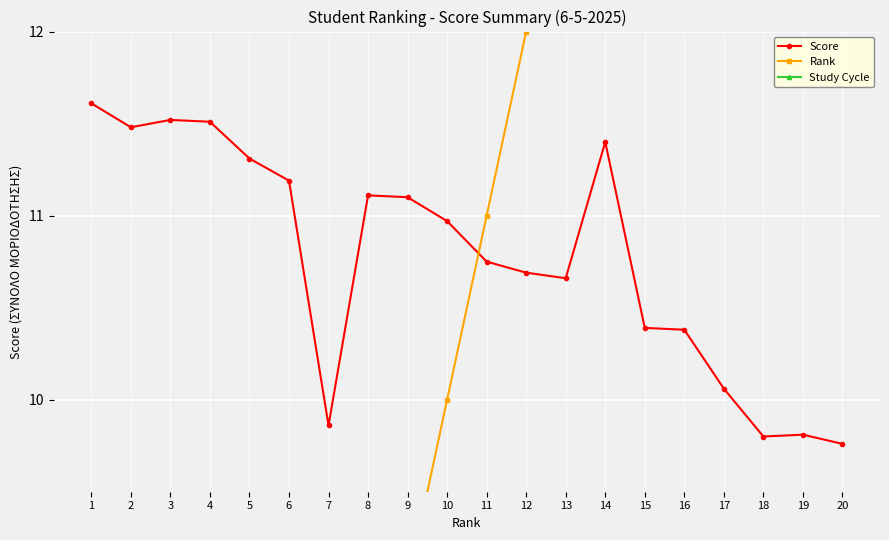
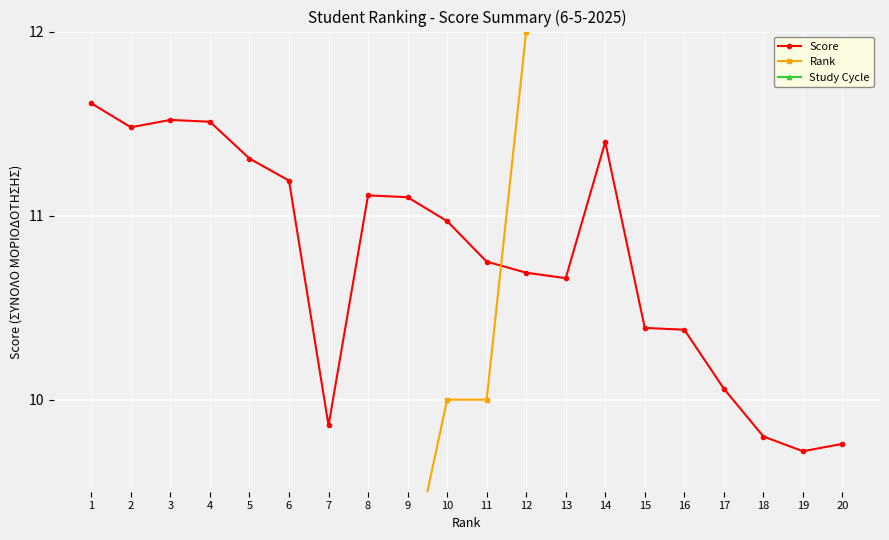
  {
    "Score": {
      "1": 11.61,
      "2": 11.48,
      "3": 11.52,
      "4": 11.51,
      "5": 11.31,
      "6": 11.19,
      "7": 9.86,
      "8": 11.11,
      "9": 11.10,
      "10": 10.97,
      "11": 10.75,
      "12": 10.69,
      "13": 10.66,
      "14": 11.40,
      "15": 10.39,
      "16": 10.38,
      "17": 10.06,
      "18": 9.80,
-     "19": 9.81,
+     "19": 9.72,
      "20": 9.76
    },
    "Rank": {
      "10": 10,
-     "11": 11,
+     "11": 10,
      "12": 12
    }
  }
